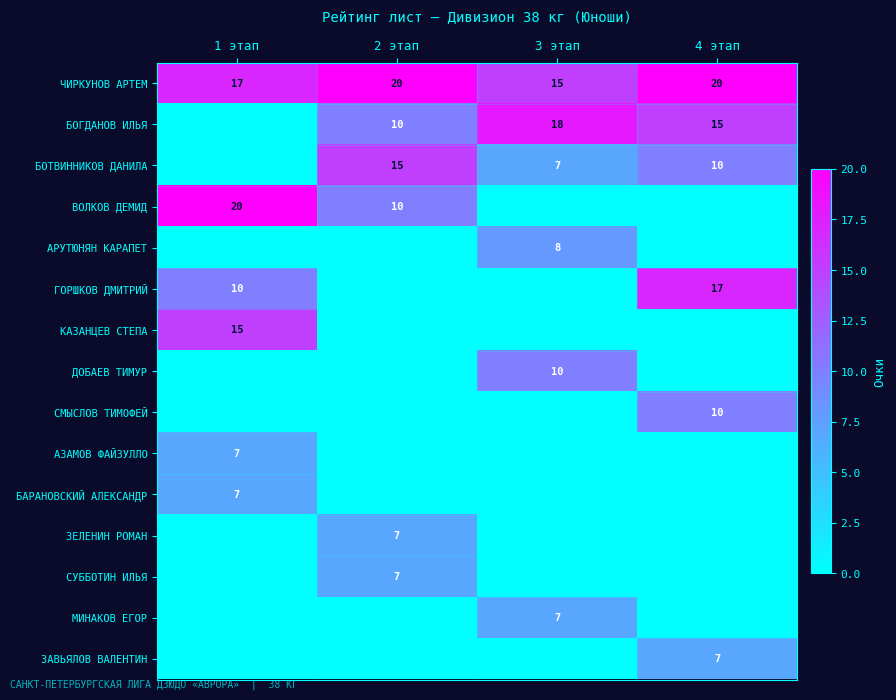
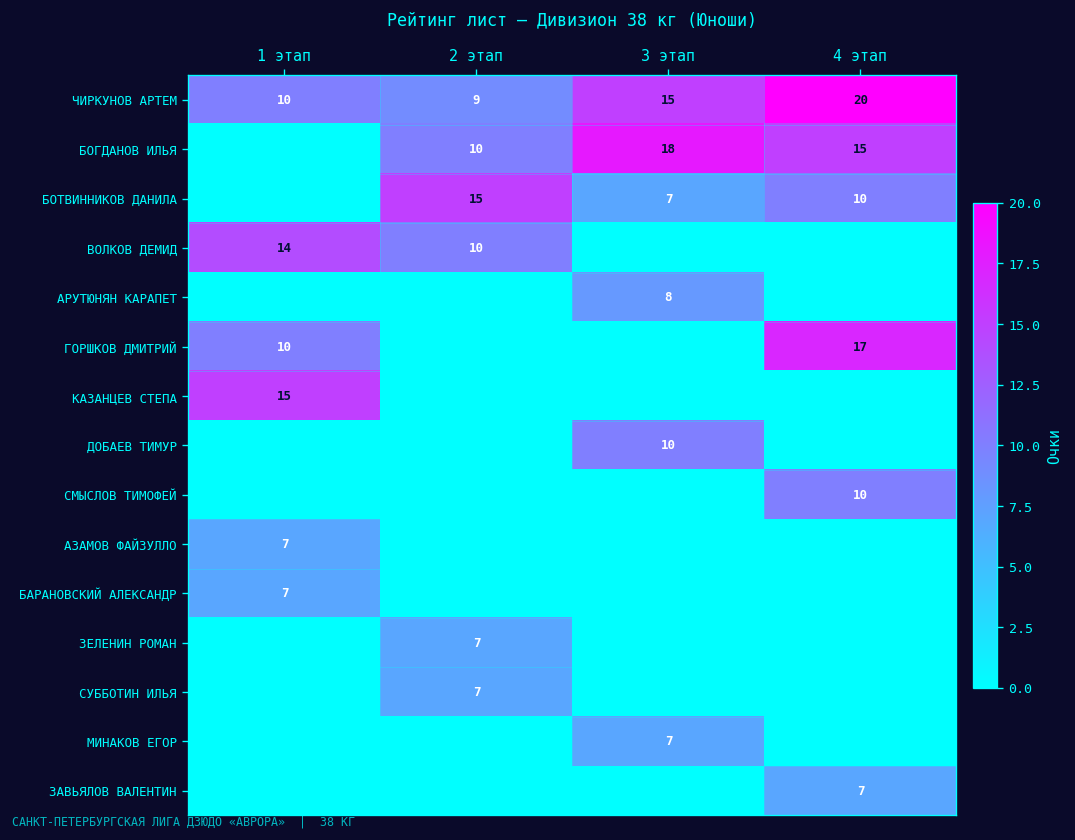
  {
    "ЧИРКУНОВ АРТЕМ": {
-     "1 этап": 17,
-     "2 этап": 20,
+     "1 этап": 10,
+     "2 этап": 9,
      "3 этап": 15,
      "4 этап": 20
    },
    "БОГДАНОВ ИЛЬЯ": {
      "2 этап": 10,
      "3 этап": 18,
      "4 этап": 15
    },
    "БОТВИННИКОВ ДАНИЛА": {
      "2 этап": 15,
      "3 этап": 7,
      "4 этап": 10
    },
    "ВОЛКОВ ДЕМИД": {
-     "1 этап": 20,
+     "1 этап": 14,
      "2 этап": 10
    },
    "АРУТЮНЯН КАРАПЕТ": {
      "3 этап": 8
    },
    "ГОРШКОВ ДМИТРИЙ": {
      "1 этап": 10,
      "4 этап": 17
    },
    "КАЗАНЦЕВ СТЕПА": {
      "1 этап": 15
    },
    "ДОБАЕВ ТИМУР": {
      "3 этап": 10
    },
    "СМЫСЛОВ ТИМОФЕЙ": {
      "4 этап": 10
    },
    "АЗАМОВ ФАЙЗУЛЛО": {
      "1 этап": 7
    },
    "БАРАНОВСКИЙ АЛЕКСАНДР": {
      "1 этап": 7
    },
    "ЗЕЛЕНИН РОМАН": {
      "2 этап": 7
    },
    "СУББОТИН ИЛЬЯ": {
      "2 этап": 7
    },
    "МИНАКОВ ЕГОР": {
      "3 этап": 7
    },
    "ЗАВЬЯЛОВ ВАЛЕНТИН": {
      "4 этап": 7
    }
  }
